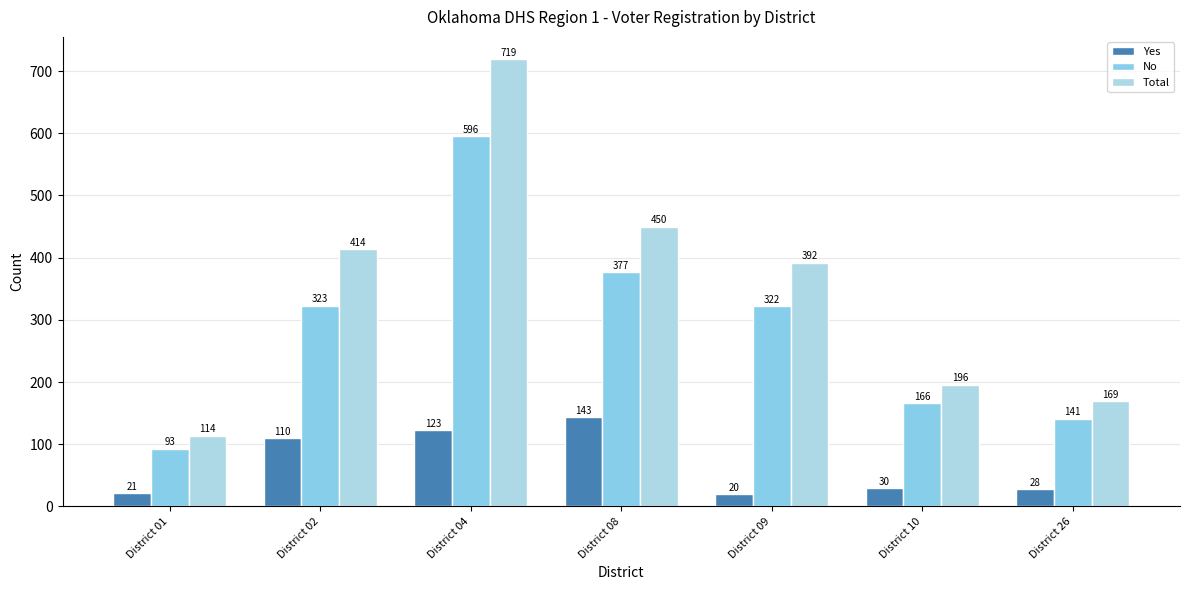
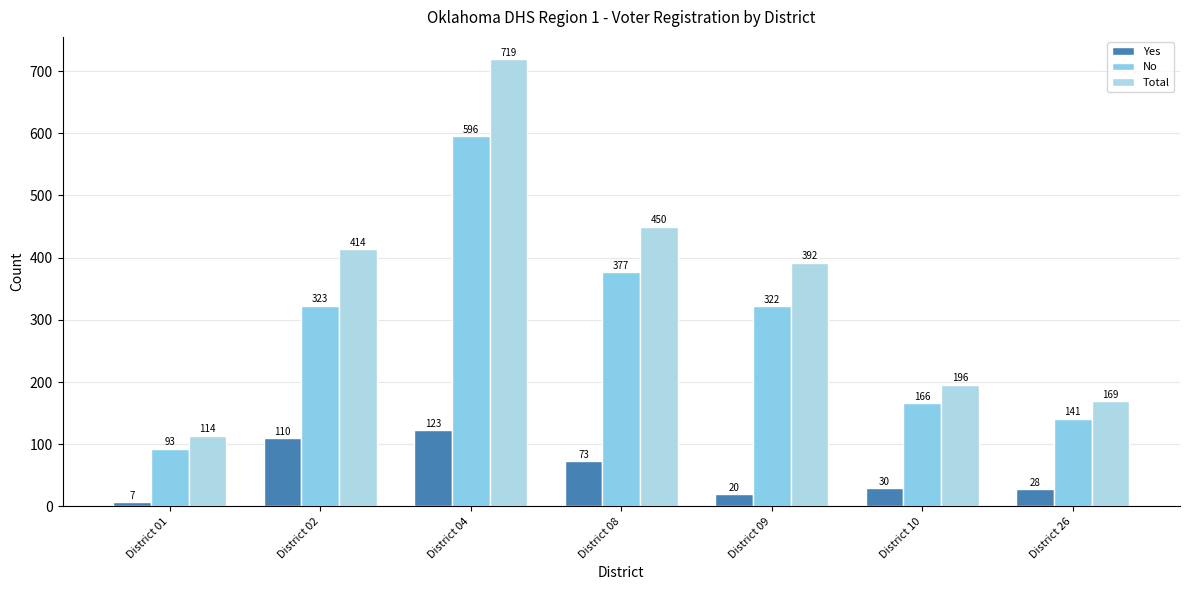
  {
    "Yes": {
-     "District 01": 21,
+     "District 01": 7,
      "District 02": 110,
      "District 04": 123,
-     "District 08": 143,
+     "District 08": 73,
      "District 09": 20,
      "District 10": 30,
      "District 26": 28
    }
  }
